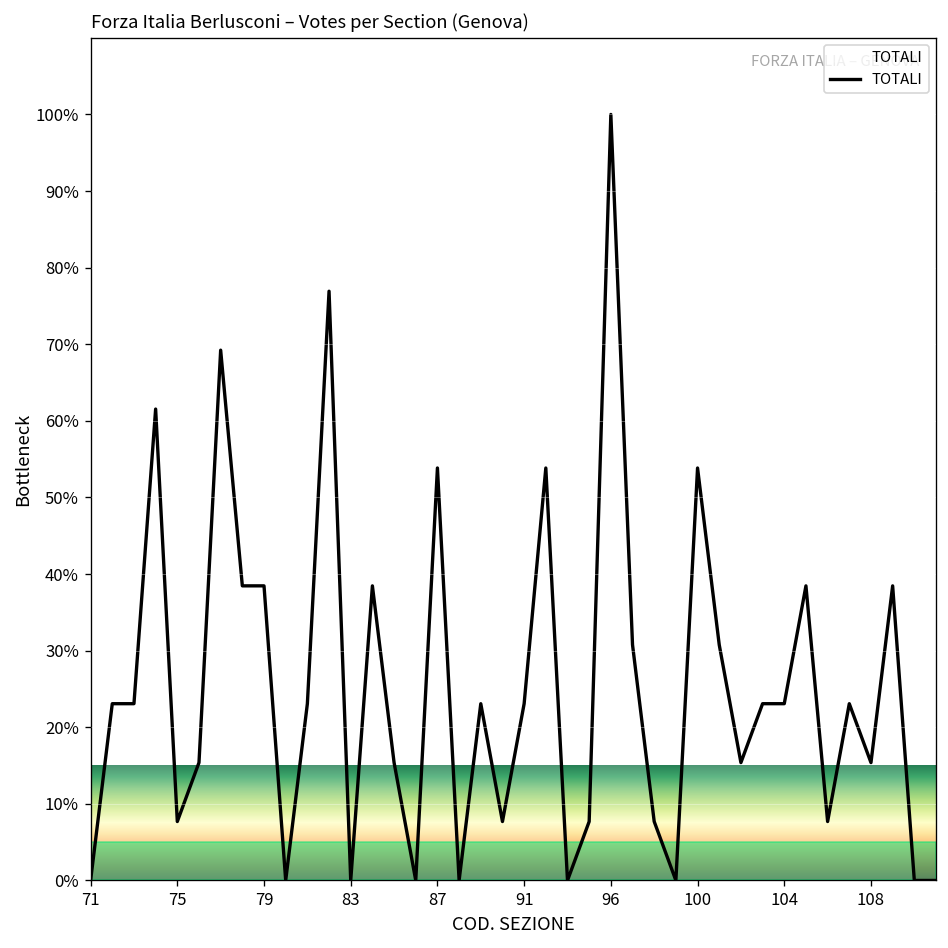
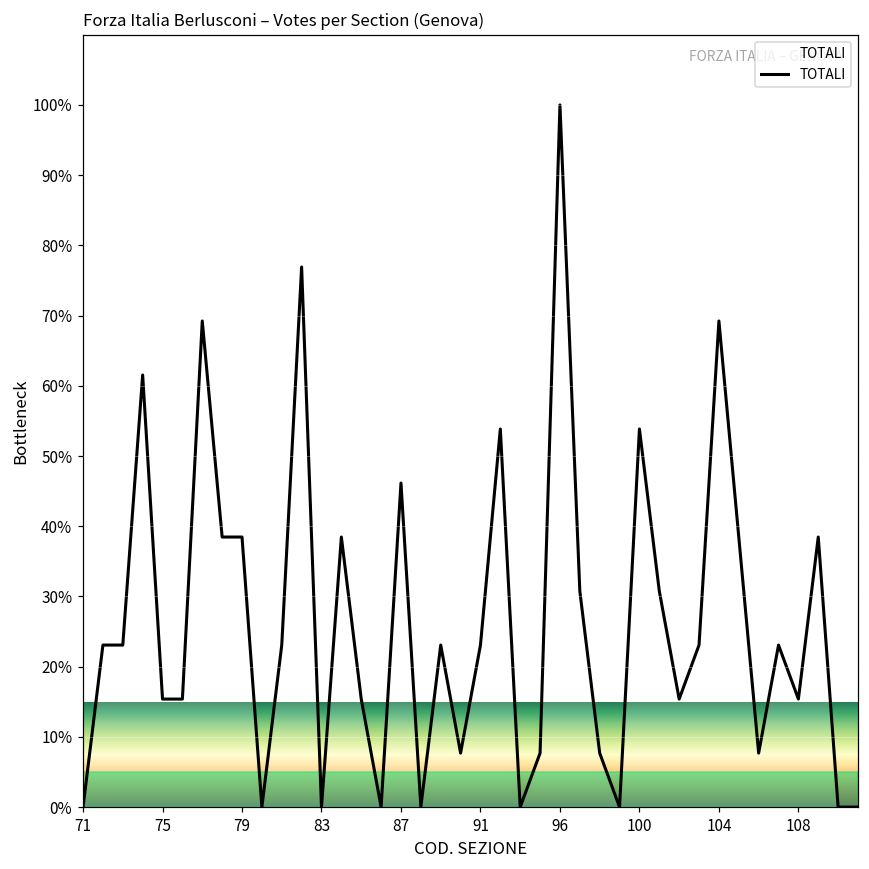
  {
-   "75": "8%",
+   "75": "15%",
    "79": "38%",
-   "87": "54%",
+   "87": "46%",
    "91": "23%",
    "96": "100%",
    "100": "54%",
-   "104": "23%",
+   "104": "69%",
    "108": "15%"
  }
